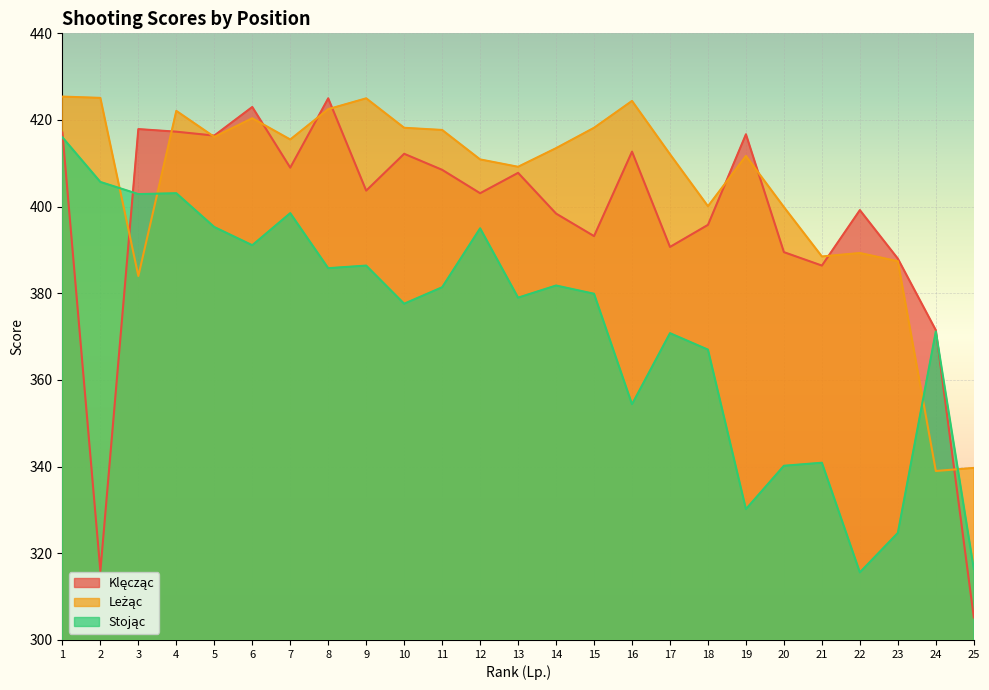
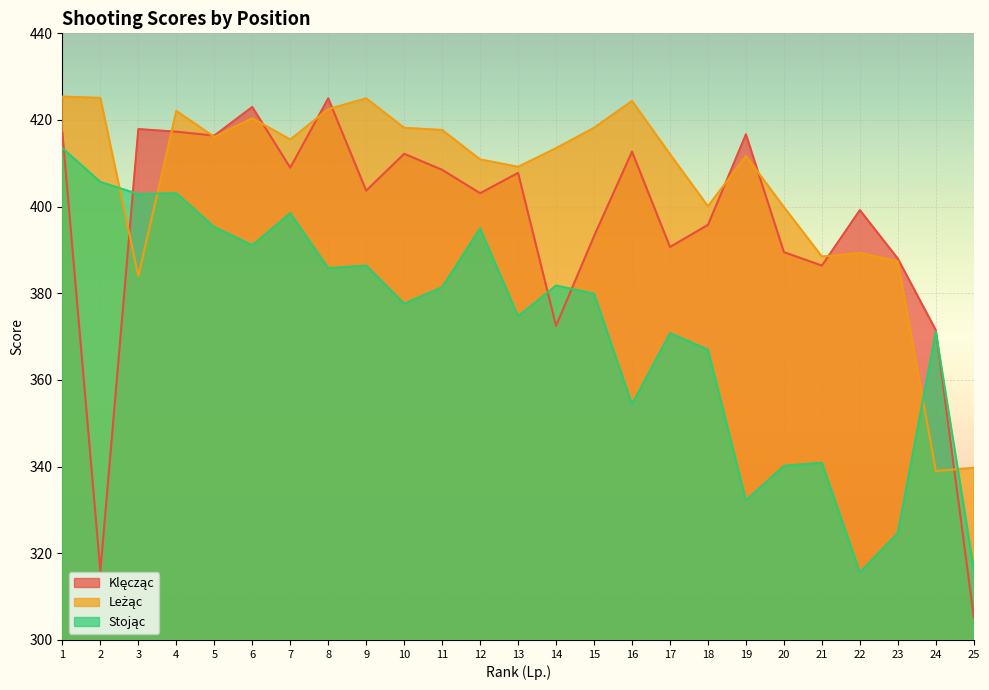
  {
    "Klęcząc": {
      "1": 417,
      "2": 316,
      "3": 418,
      "4": 417,
      "6": 423,
      "7": 409,
      "8": 425,
      "9": 404,
      "10": 412,
      "11": 409,
      "12": 403,
      "13": 408,
-     "14": 398,
+     "14": 373,
      "15": 393,
      "16": 413,
      "17": 391,
      "18": 396,
      "19": 417,
      "20": 390,
      "21": 386,
      "22": 399,
      "23": 388,
      "25": 305
    },
    "Leżąc": {
      "1": 425,
      "2": 425,
      "3": 384,
      "4": 422,
      "6": 420,
      "7": 416,
      "8": 423,
      "9": 425,
      "10": 418,
      "11": 418,
      "12": 411,
      "13": 409,
      "14": 414,
      "15": 418,
      "16": 424,
      "17": 412,
      "18": 400,
      "19": 412,
      "20": 400,
      "21": 389,
      "22": 389,
      "23": 387,
      "24": 339,
      "25": 340
    },
    "Stojąc": {
-     "1": 416,
+     "1": 414,
      "2": 406,
      "3": 403,
      "4": 403,
      "5": 395,
      "6": 391,
      "7": 399,
      "8": 386,
      "9": 386,
      "10": 378,
      "11": 381,
      "12": 395,
-     "13": 379,
+     "13": 375,
      "14": 382,
      "15": 380,
      "16": 354,
      "17": 371,
      "18": 367,
-     "19": 330,
+     "19": 332,
      "20": 340,
      "21": 341,
      "22": 316,
      "23": 325,
      "25": 316
    }
  }
